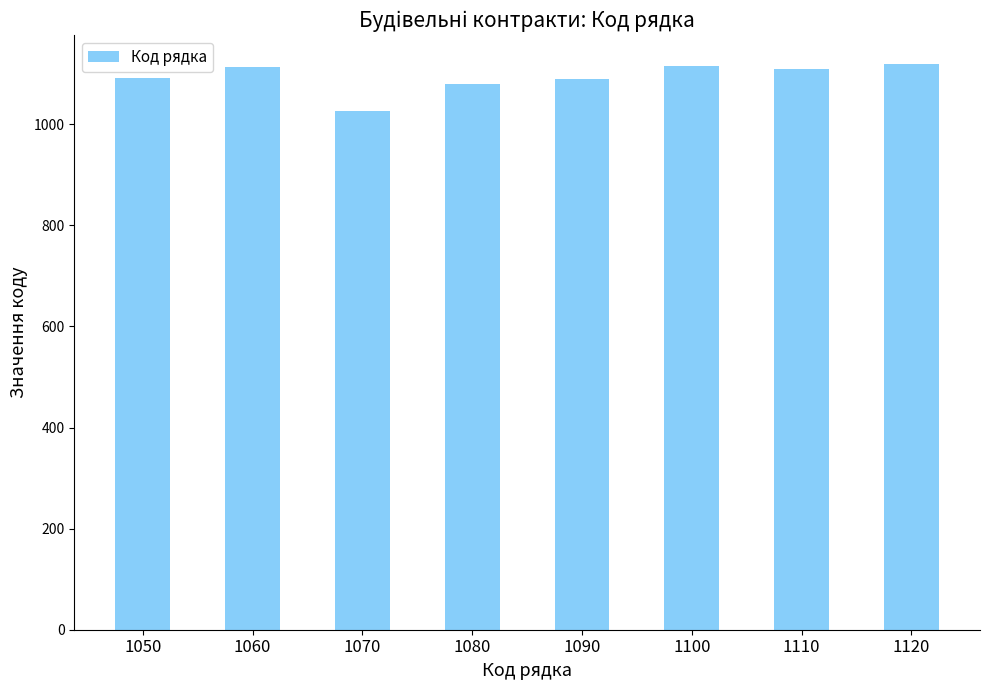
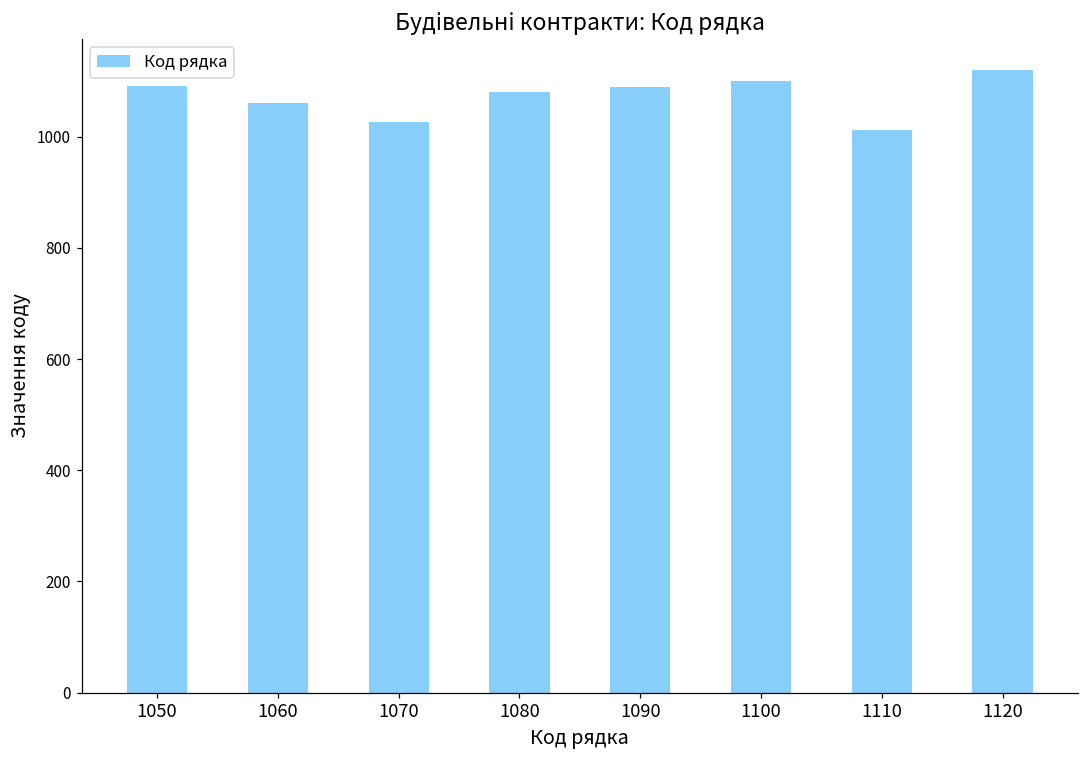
  {
    "1050": 1090,
-   "1060": 1110,
+   "1060": 1060,
    "1070": 1030,
    "1080": 1080,
    "1090": 1090,
-   "1100": 1120,
-   "1110": 1110,
+   "1100": 1100,
+   "1110": 1010,
    "1120": 1120
  }
